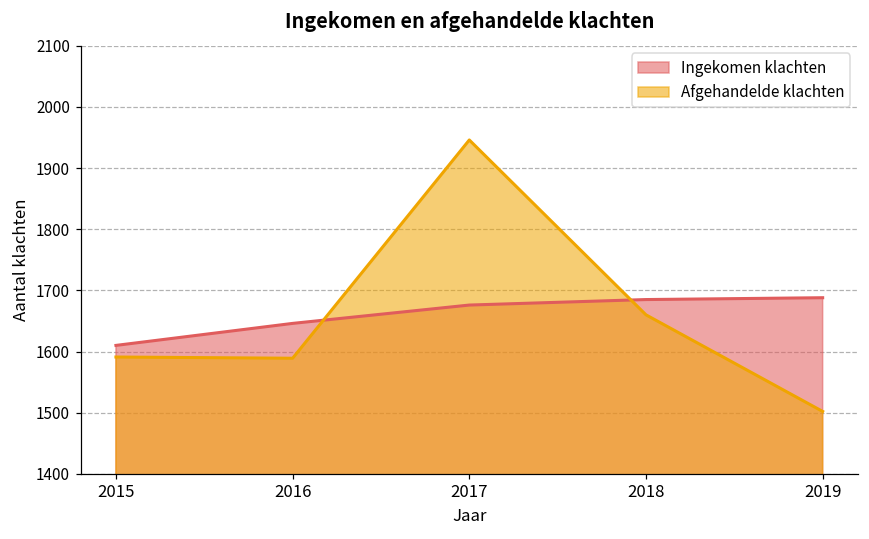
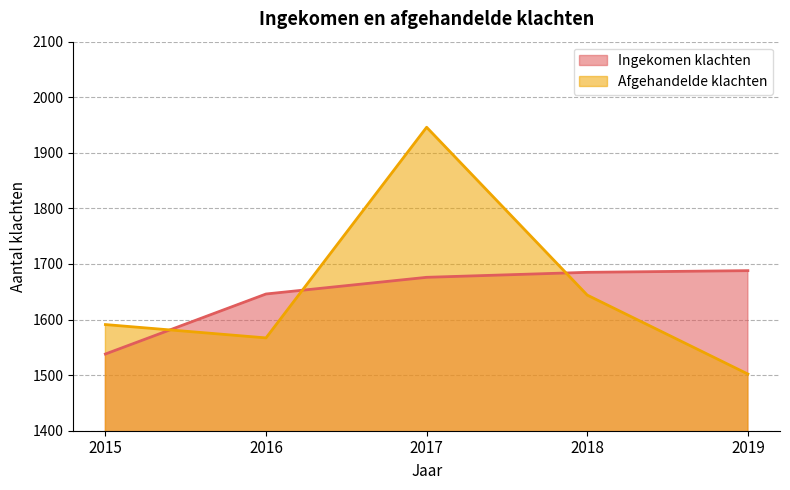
  {
    "Ingekomen klachten": {
-     "2015": 1610,
+     "2015": 1540,
      "2016": 1650,
      "2017": 1680,
      "2018": 1690,
      "2019": 1690
    },
    "Afgehandelde klachten": {
      "2015": 1590,
-     "2016": 1590,
+     "2016": 1570,
      "2017": 1950,
-     "2018": 1660,
+     "2018": 1640,
      "2019": 1500
    }
  }
